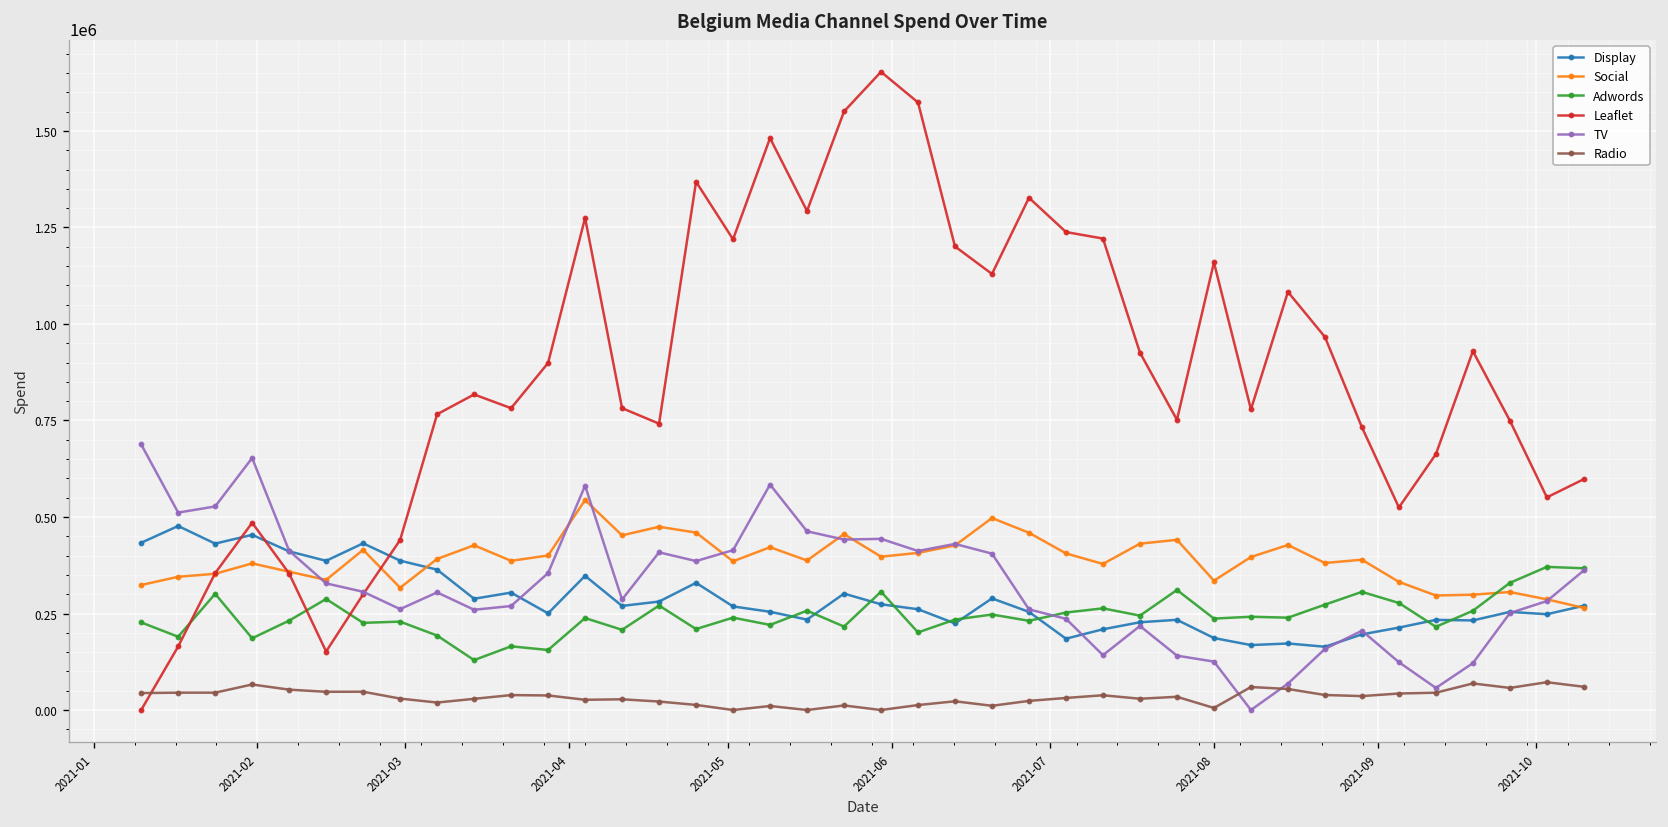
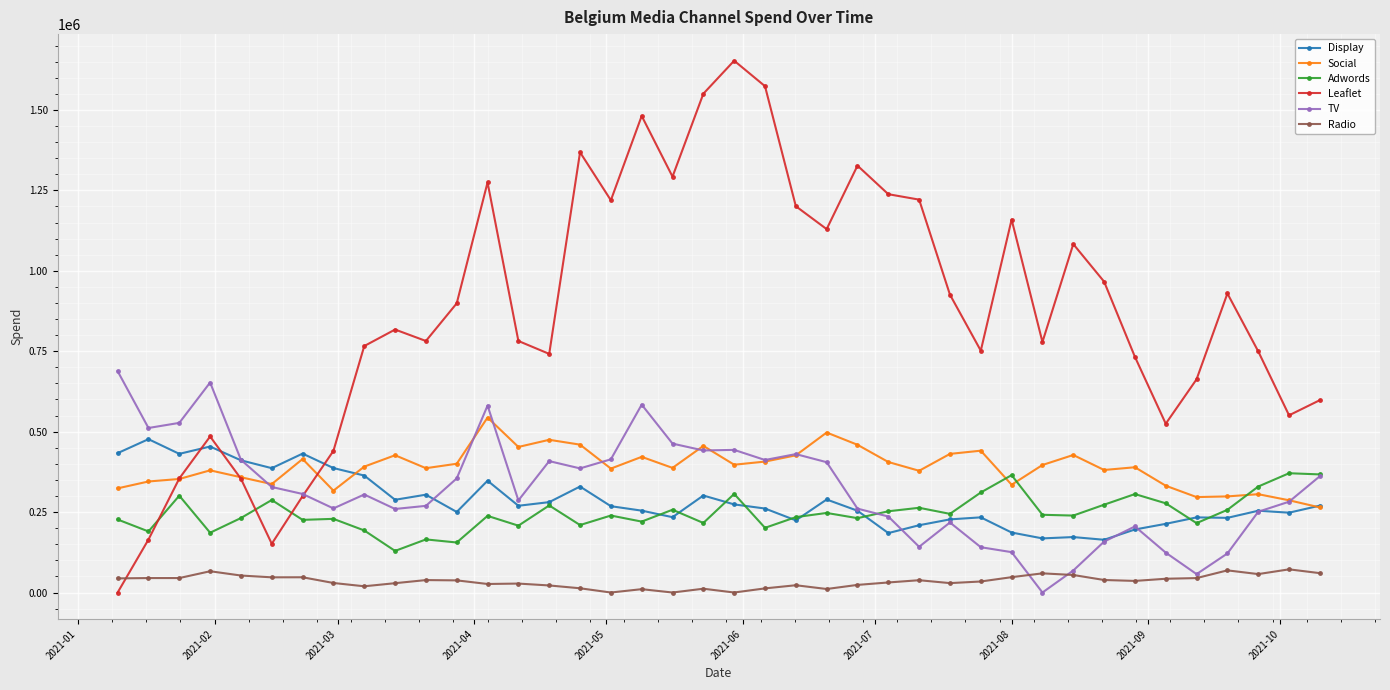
  {
    "Display": {
      "2021-08": 190000
    },
    "Social": {
      "2021-08": 330000
    },
    "Adwords": {
-     "2021-08": 240000
+     "2021-08": 360000
    },
    "Leaflet": {
      "2021-08": 1160000
    },
    "TV": {
      "2021-08": 130000
    },
    "Radio": {
-     "2021-08": 10000
+     "2021-08": 50000
    }
  }
